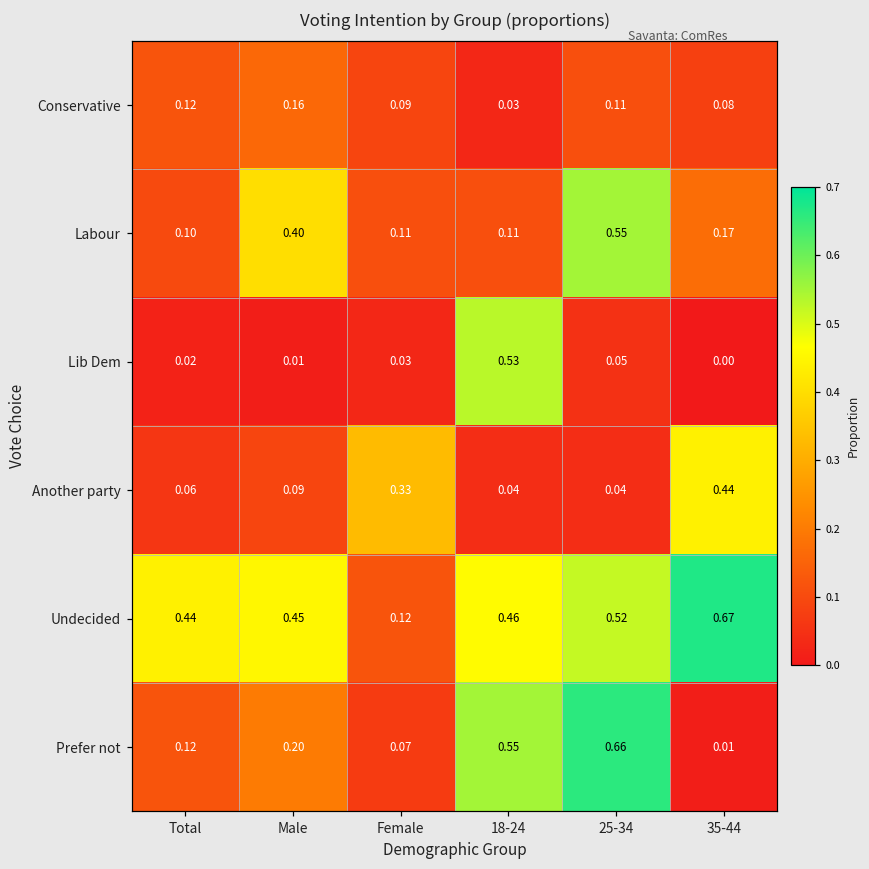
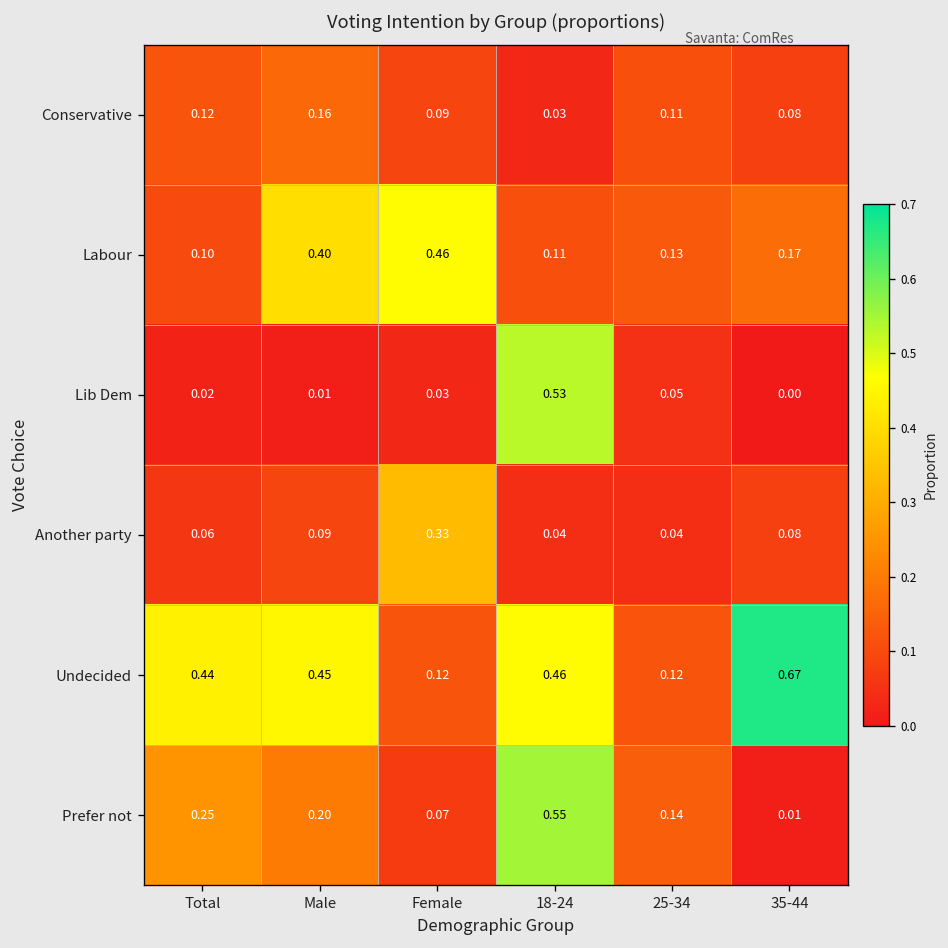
  {
    "Conservative": {
      "Total": 0.12,
      "Male": 0.16,
      "Female": 0.09,
      "18-24": 0.03,
      "25-34": 0.11,
      "35-44": 0.08
    },
    "Labour": {
      "Total": 0.10,
      "Male": 0.40,
-     "Female": 0.11,
+     "Female": 0.46,
      "18-24": 0.11,
-     "25-34": 0.55,
+     "25-34": 0.13,
      "35-44": 0.17
    },
    "Lib Dem": {
      "Total": 0.02,
      "Male": 0.01,
      "Female": 0.03,
      "18-24": 0.53,
      "25-34": 0.05,
      "35-44": 0.00
    },
    "Another party": {
      "Total": 0.06,
      "Male": 0.09,
      "Female": 0.33,
      "18-24": 0.04,
      "25-34": 0.04,
-     "35-44": 0.44
+     "35-44": 0.08
    },
    "Undecided": {
      "Total": 0.44,
      "Male": 0.45,
      "Female": 0.12,
      "18-24": 0.46,
-     "25-34": 0.52,
+     "25-34": 0.12,
      "35-44": 0.67
    },
    "Prefer not": {
-     "Total": 0.12,
+     "Total": 0.25,
      "Male": 0.20,
      "Female": 0.07,
      "18-24": 0.55,
-     "25-34": 0.66,
+     "25-34": 0.14,
      "35-44": 0.01
    }
  }
